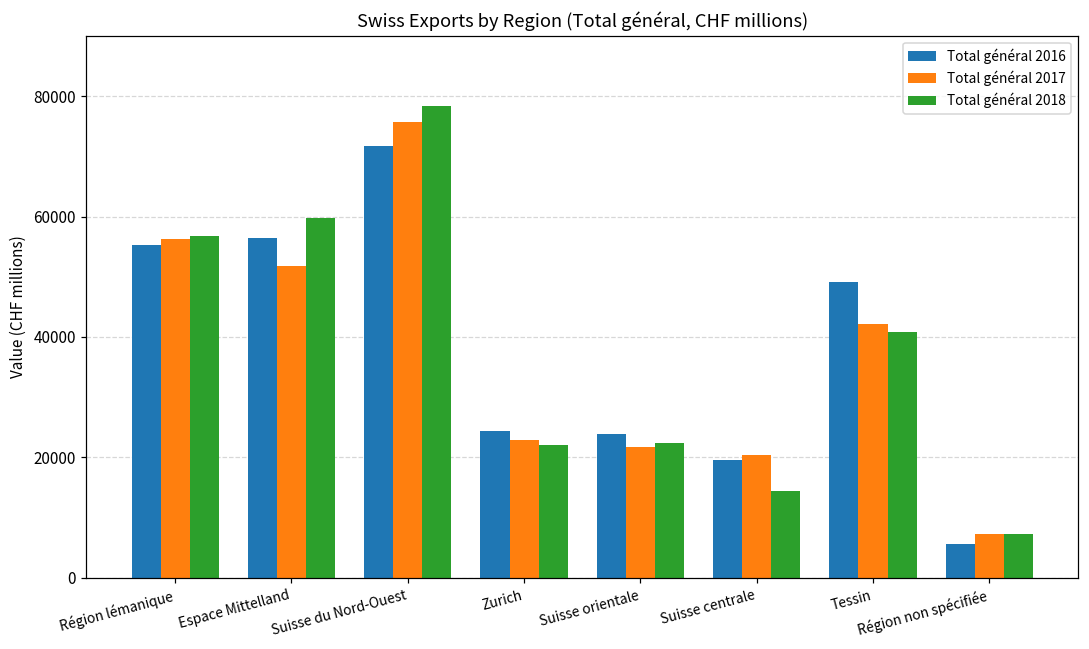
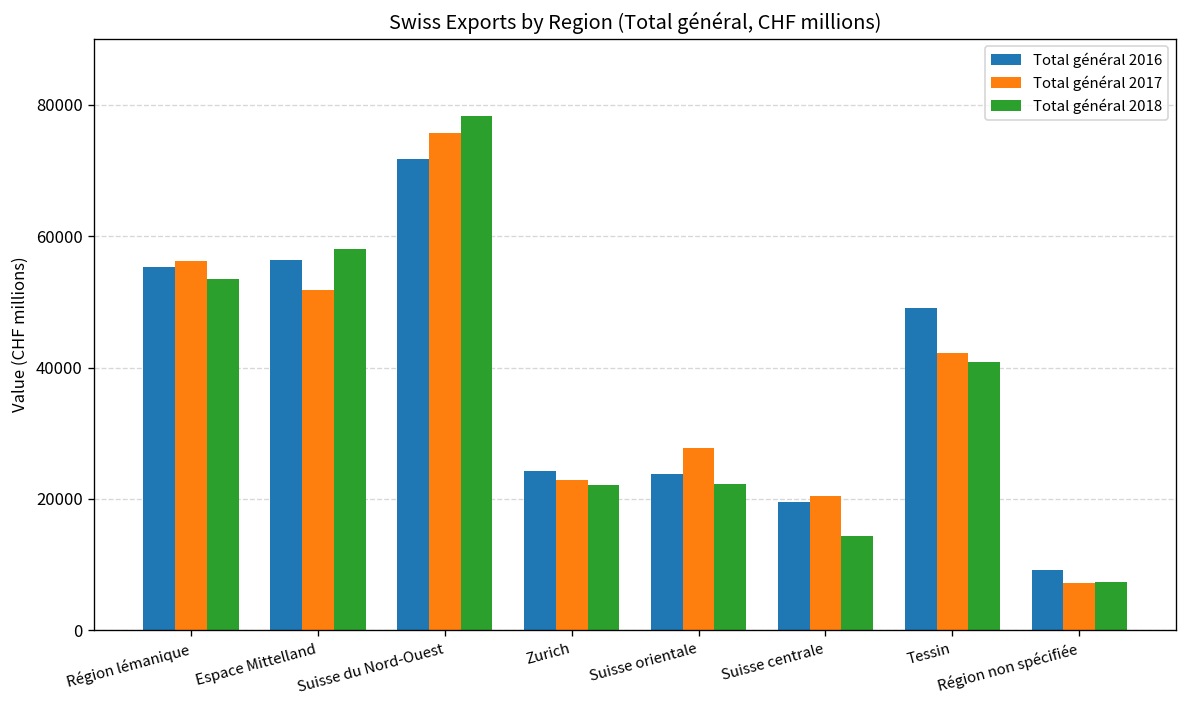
  {
    "Total général 2016": {
      "Région lémanique": 55000,
      "Espace Mittelland": 56000,
      "Suisse du Nord-Ouest": 72000,
      "Zurich": 24000,
      "Suisse orientale": 24000,
      "Suisse centrale": 20000,
      "Tessin": 49000,
-     "Région non spécifiée": 6000
+     "Région non spécifiée": 9000
    },
    "Total général 2017": {
      "Région lémanique": 56000,
      "Espace Mittelland": 52000,
      "Suisse du Nord-Ouest": 76000,
      "Zurich": 23000,
-     "Suisse orientale": 22000,
+     "Suisse orientale": 28000,
      "Suisse centrale": 20000,
      "Tessin": 42000,
      "Région non spécifiée": 7000
    },
    "Total général 2018": {
-     "Région lémanique": 57000,
-     "Espace Mittelland": 60000,
+     "Région lémanique": 53000,
+     "Espace Mittelland": 58000,
      "Suisse du Nord-Ouest": 78000,
      "Zurich": 22000,
      "Suisse orientale": 22000,
      "Suisse centrale": 14000,
      "Tessin": 41000,
      "Région non spécifiée": 7000
    }
  }
